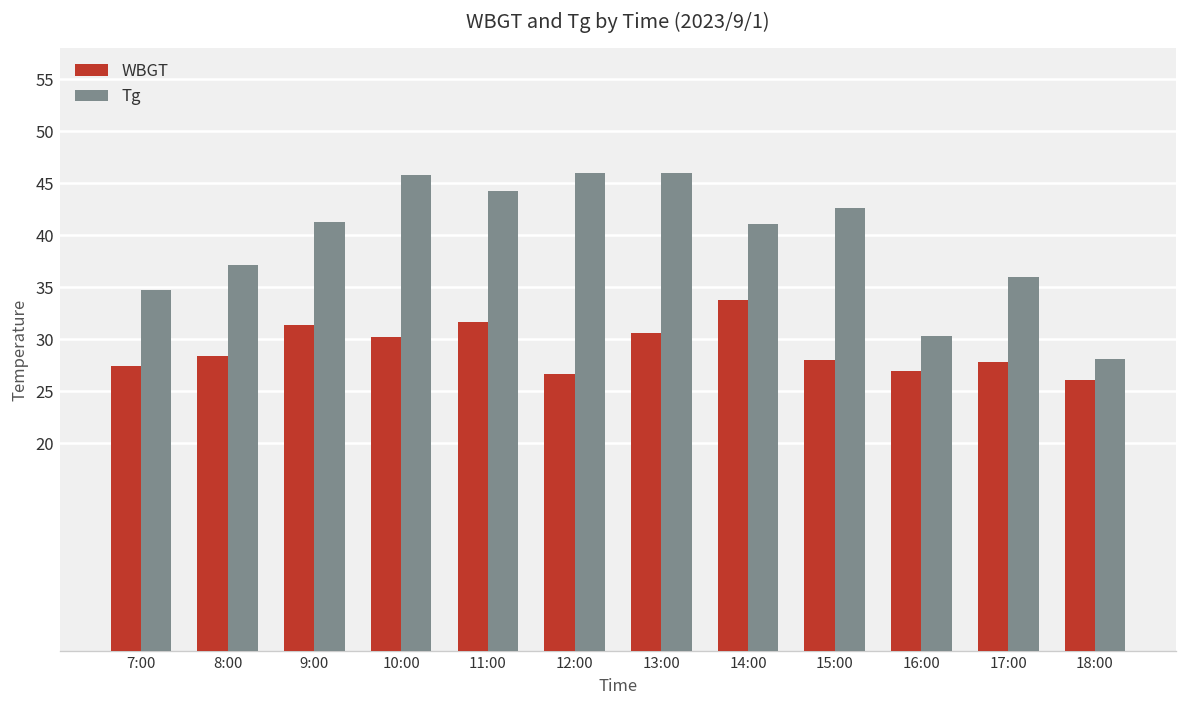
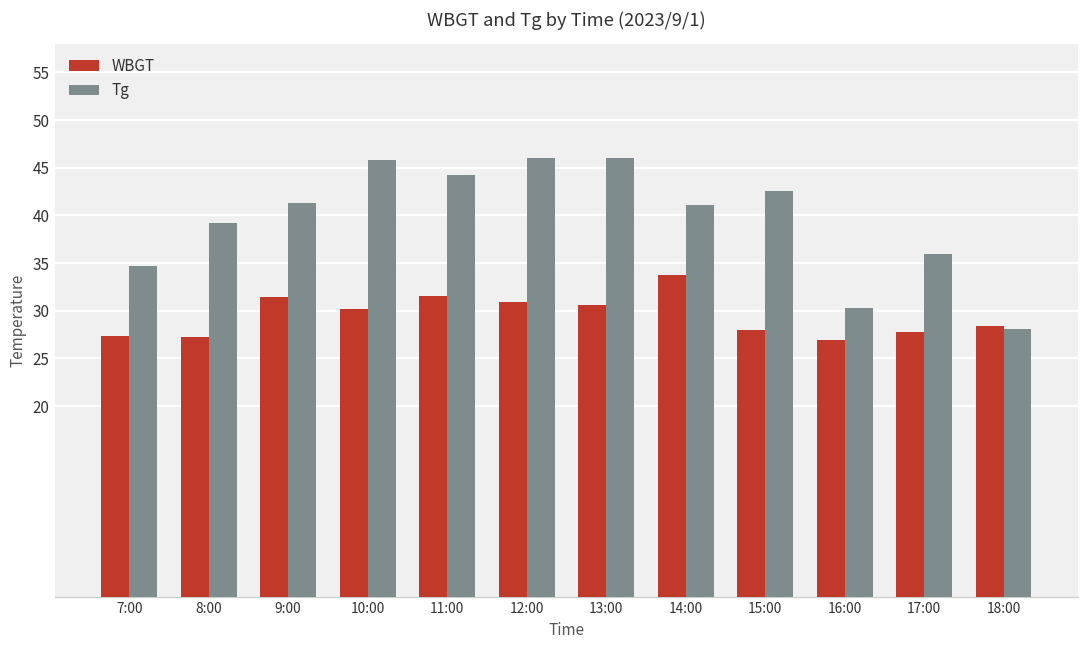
  {
    "WBGT": {
      "7:00": 27,
-     "8:00": 28,
+     "8:00": 27,
      "9:00": 31,
      "10:00": 30,
      "11:00": 32,
-     "12:00": 27,
+     "12:00": 31,
      "13:00": 31,
      "14:00": 34,
      "15:00": 28,
      "16:00": 27,
      "17:00": 28,
-     "18:00": 26
+     "18:00": 28
    },
    "Tg": {
      "7:00": 35,
-     "8:00": 37,
+     "8:00": 39,
      "9:00": 41,
      "10:00": 46,
      "11:00": 44,
      "12:00": 46,
      "13:00": 46,
      "14:00": 41,
      "15:00": 43,
      "16:00": 30,
      "17:00": 36,
      "18:00": 28
    }
  }
